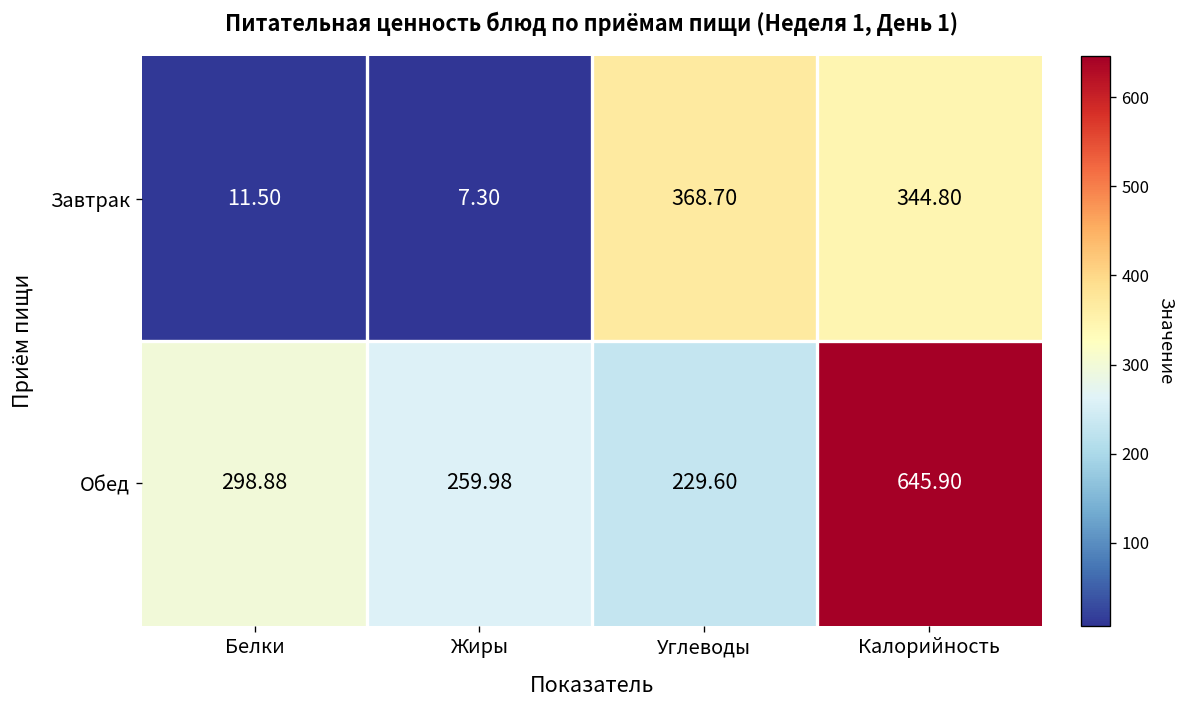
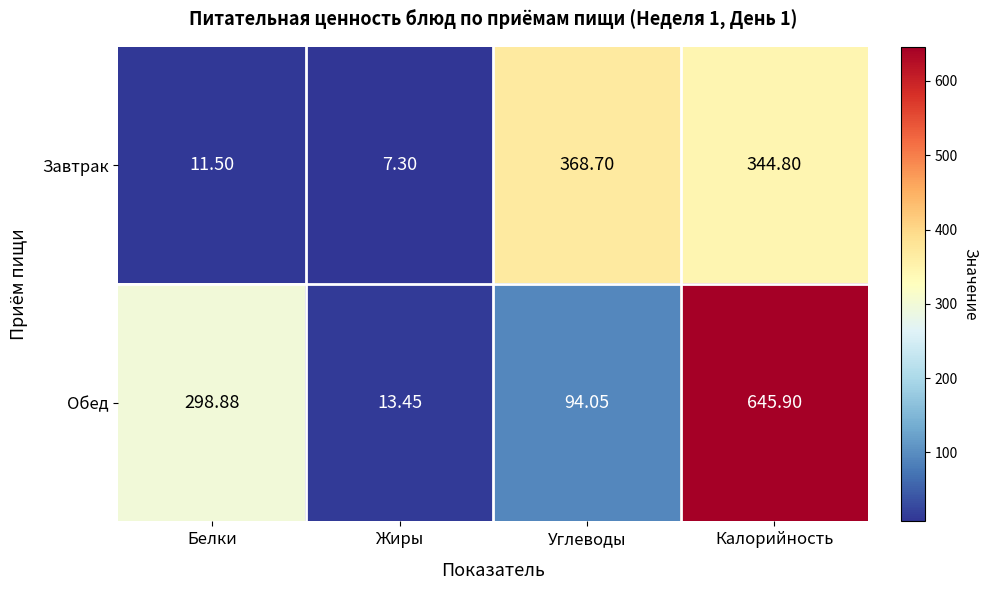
  {
    "Завтрак": {
      "Белки": 11.50,
      "Жиры": 7.30,
      "Углеводы": 368.70,
      "Калорийность": 344.80
    },
    "Обед": {
      "Белки": 298.88,
-     "Жиры": 259.98,
-     "Углеводы": 229.60,
+     "Жиры": 13.45,
+     "Углеводы": 94.05,
      "Калорийность": 645.90
    }
  }
